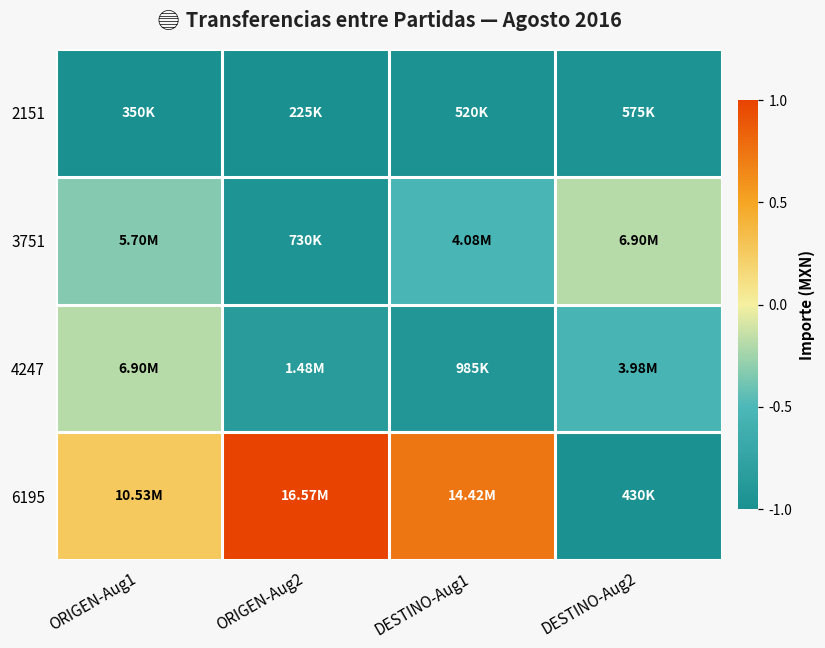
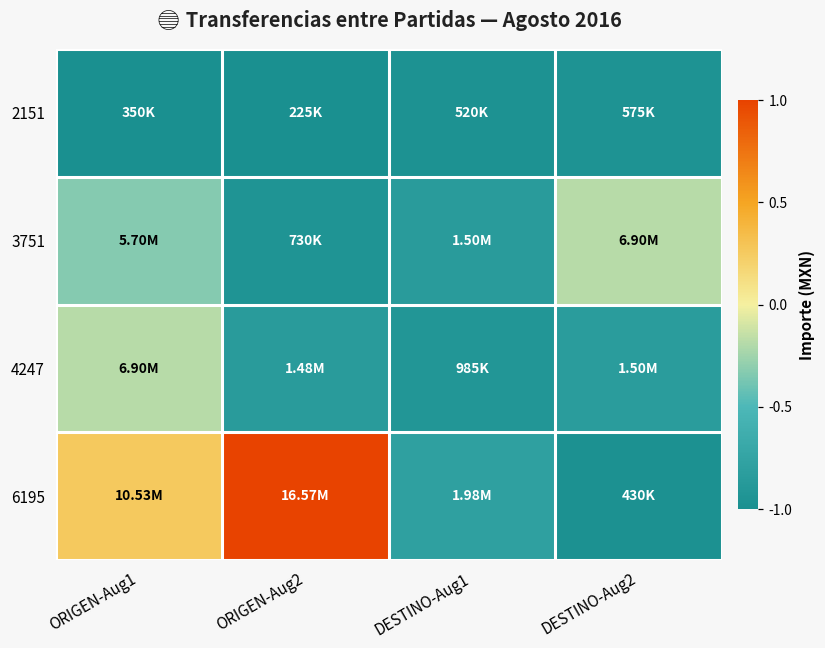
  {
    "2151": {
      "ORIGEN-Aug1": "350K",
      "ORIGEN-Aug2": "225K",
      "DESTINO-Aug1": "520K",
      "DESTINO-Aug2": "575K"
    },
    "3751": {
      "ORIGEN-Aug1": "5.70M",
      "ORIGEN-Aug2": "730K",
-     "DESTINO-Aug1": "4.08M",
+     "DESTINO-Aug1": "1.50M",
      "DESTINO-Aug2": "6.90M"
    },
    "4247": {
      "ORIGEN-Aug1": "6.90M",
      "ORIGEN-Aug2": "1.48M",
      "DESTINO-Aug1": "985K",
-     "DESTINO-Aug2": "3.98M"
+     "DESTINO-Aug2": "1.50M"
    },
    "6195": {
      "ORIGEN-Aug1": "10.53M",
      "ORIGEN-Aug2": "16.57M",
-     "DESTINO-Aug1": "14.42M",
+     "DESTINO-Aug1": "1.98M",
      "DESTINO-Aug2": "430K"
    }
  }
